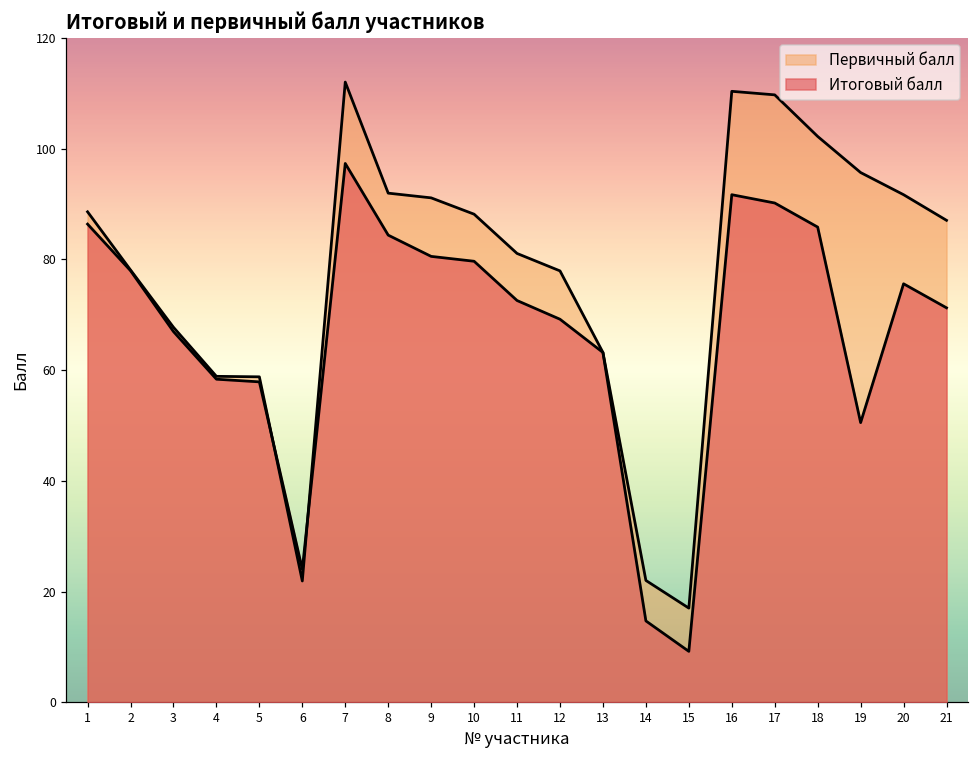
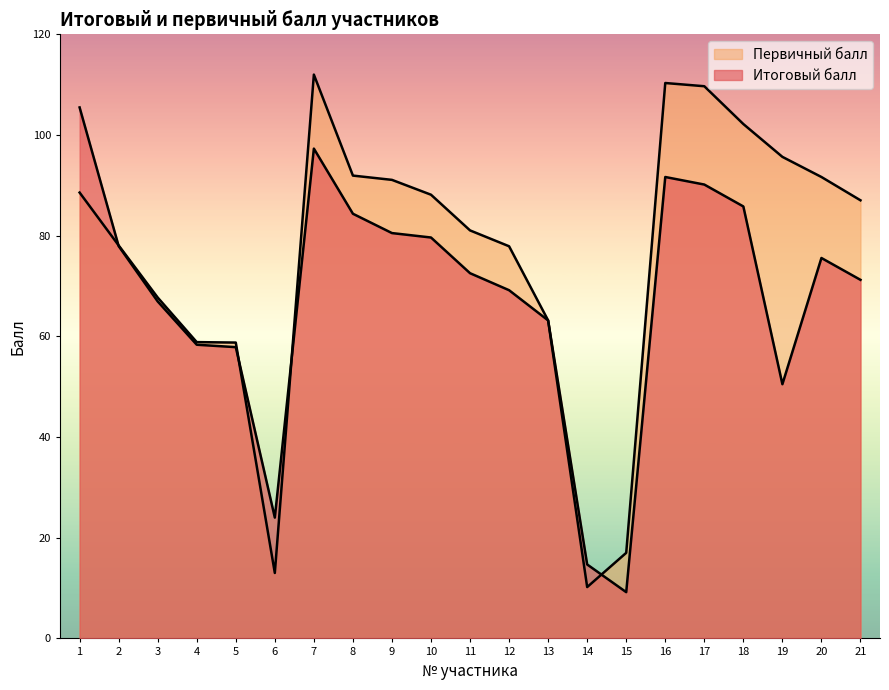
  {
    "Первичный балл": {
      "1": 89,
      "3": 68,
      "4": 59,
      "5": 59,
-     "6": 22,
+     "6": 13,
      "7": 112,
      "8": 92,
      "9": 91,
      "10": 88,
      "11": 81,
      "12": 78,
-     "14": 22,
+     "14": 10,
      "15": 17,
      "16": 110,
      "17": 110,
      "18": 102,
      "19": 96,
      "20": 92,
      "21": 87
    },
    "Итоговый балл": {
-     "1": 86,
+     "1": 105,
      "3": 67,
      "4": 58,
      "5": 58,
      "6": 24,
      "7": 97,
      "8": 84,
      "9": 81,
      "10": 80,
      "11": 73,
      "12": 69,
      "14": 15,
      "15": 9,
      "16": 92,
      "17": 90,
      "18": 86,
      "19": 51,
      "20": 76,
      "21": 71
    }
  }
